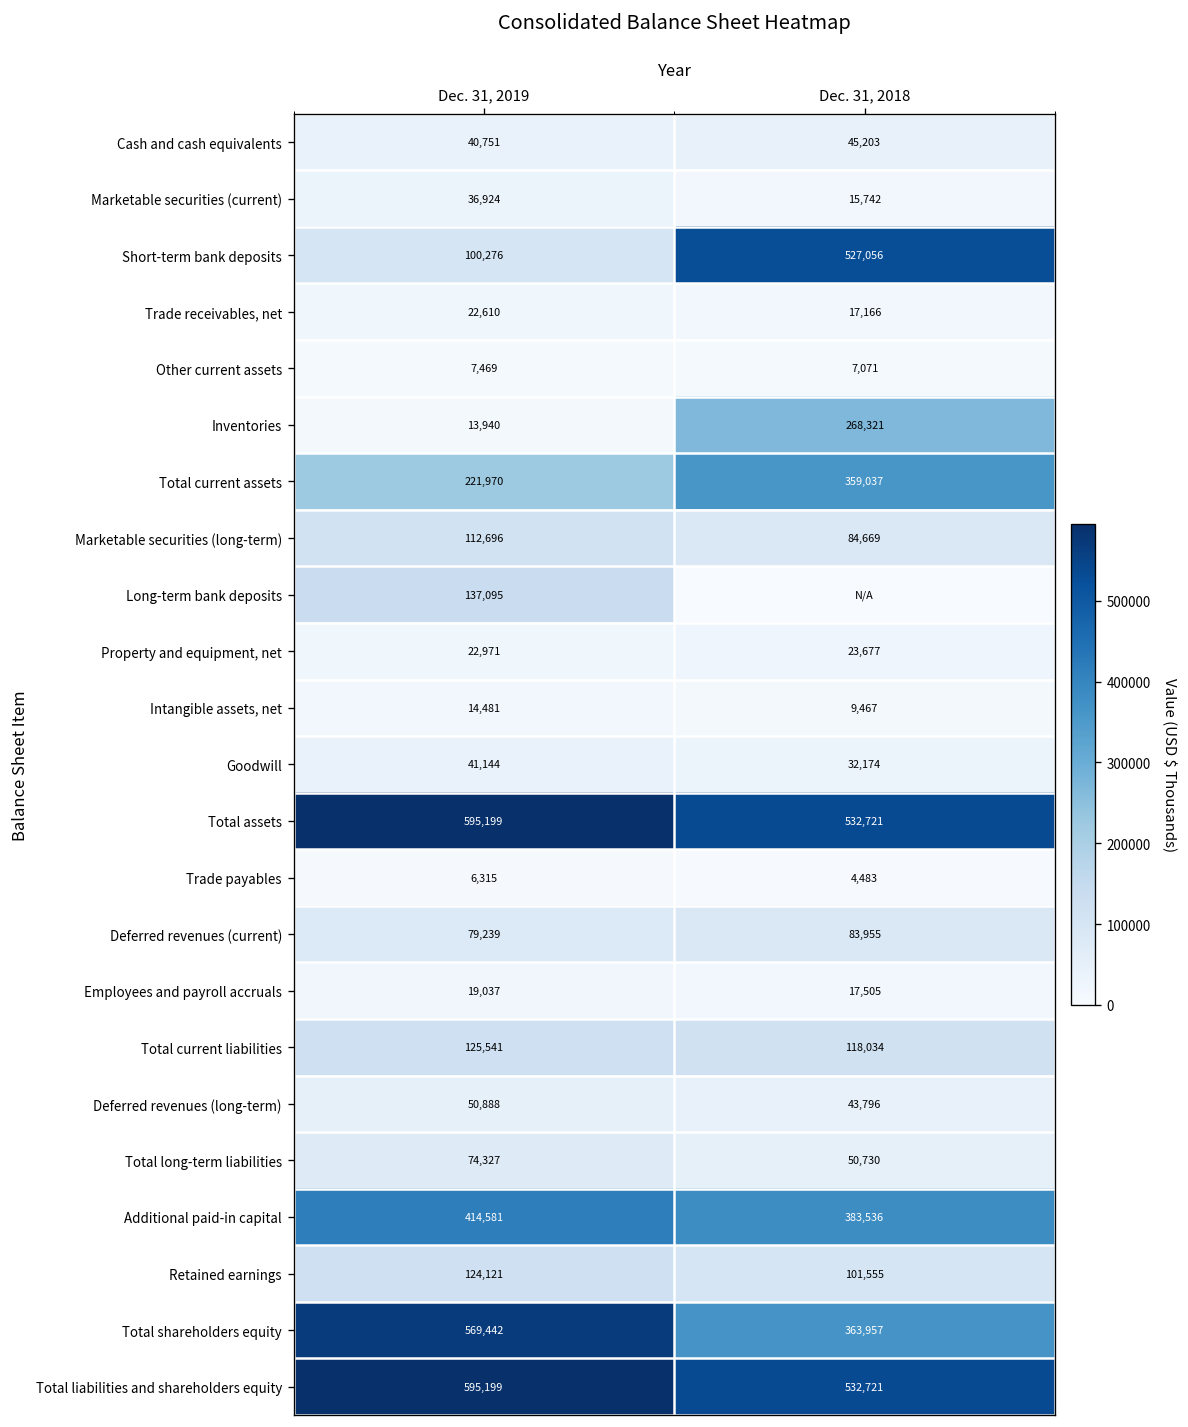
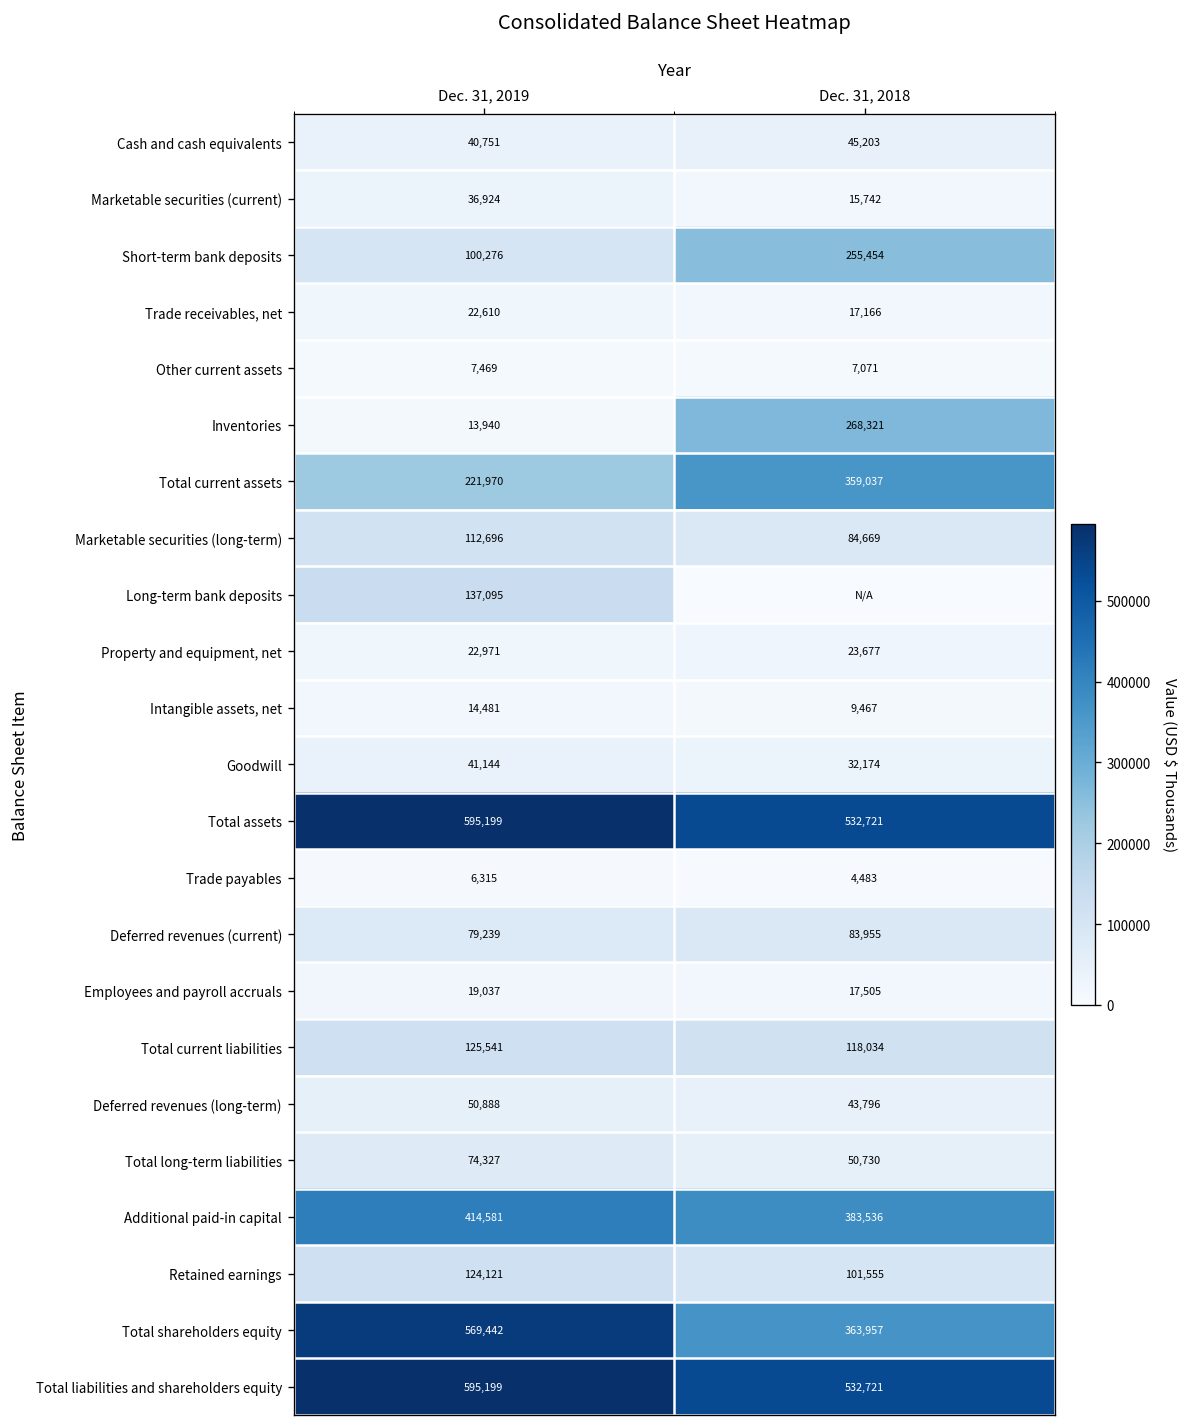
  {
    "Cash and cash equivalents": {
      "Dec. 31, 2019": "40,751",
      "Dec. 31, 2018": "45,203"
    },
    "Marketable securities (current)": {
      "Dec. 31, 2019": "36,924",
      "Dec. 31, 2018": "15,742"
    },
    "Short-term bank deposits": {
      "Dec. 31, 2019": "100,276",
-     "Dec. 31, 2018": "527,056"
+     "Dec. 31, 2018": "255,454"
    },
    "Trade receivables, net": {
      "Dec. 31, 2019": "22,610",
      "Dec. 31, 2018": "17,166"
    },
    "Other current assets": {
      "Dec. 31, 2019": "7,469",
      "Dec. 31, 2018": "7,071"
    },
    "Inventories": {
      "Dec. 31, 2019": "13,940",
      "Dec. 31, 2018": "268,321"
    },
    "Total current assets": {
      "Dec. 31, 2019": "221,970",
      "Dec. 31, 2018": "359,037"
    },
    "Marketable securities (long-term)": {
      "Dec. 31, 2019": "112,696",
      "Dec. 31, 2018": "84,669"
    },
    "Long-term bank deposits": {
      "Dec. 31, 2019": "137,095"
    },
    "Property and equipment, net": {
      "Dec. 31, 2019": "22,971",
      "Dec. 31, 2018": "23,677"
    },
    "Intangible assets, net": {
      "Dec. 31, 2019": "14,481",
      "Dec. 31, 2018": "9,467"
    },
    "Goodwill": {
      "Dec. 31, 2019": "41,144",
      "Dec. 31, 2018": "32,174"
    },
    "Total assets": {
      "Dec. 31, 2019": "595,199",
      "Dec. 31, 2018": "532,721"
    },
    "Trade payables": {
      "Dec. 31, 2019": "6,315",
      "Dec. 31, 2018": "4,483"
    },
    "Deferred revenues (current)": {
      "Dec. 31, 2019": "79,239",
      "Dec. 31, 2018": "83,955"
    },
    "Employees and payroll accruals": {
      "Dec. 31, 2019": "19,037",
      "Dec. 31, 2018": "17,505"
    },
    "Total current liabilities": {
      "Dec. 31, 2019": "125,541",
      "Dec. 31, 2018": "118,034"
    },
    "Deferred revenues (long-term)": {
      "Dec. 31, 2019": "50,888",
      "Dec. 31, 2018": "43,796"
    },
    "Total long-term liabilities": {
      "Dec. 31, 2019": "74,327",
      "Dec. 31, 2018": "50,730"
    },
    "Additional paid-in capital": {
      "Dec. 31, 2019": "414,581",
      "Dec. 31, 2018": "383,536"
    },
    "Retained earnings": {
      "Dec. 31, 2019": "124,121",
      "Dec. 31, 2018": "101,555"
    },
    "Total shareholders equity": {
      "Dec. 31, 2019": "569,442",
      "Dec. 31, 2018": "363,957"
    },
    "Total liabilities and shareholders equity": {
      "Dec. 31, 2019": "595,199",
      "Dec. 31, 2018": "532,721"
    }
  }
